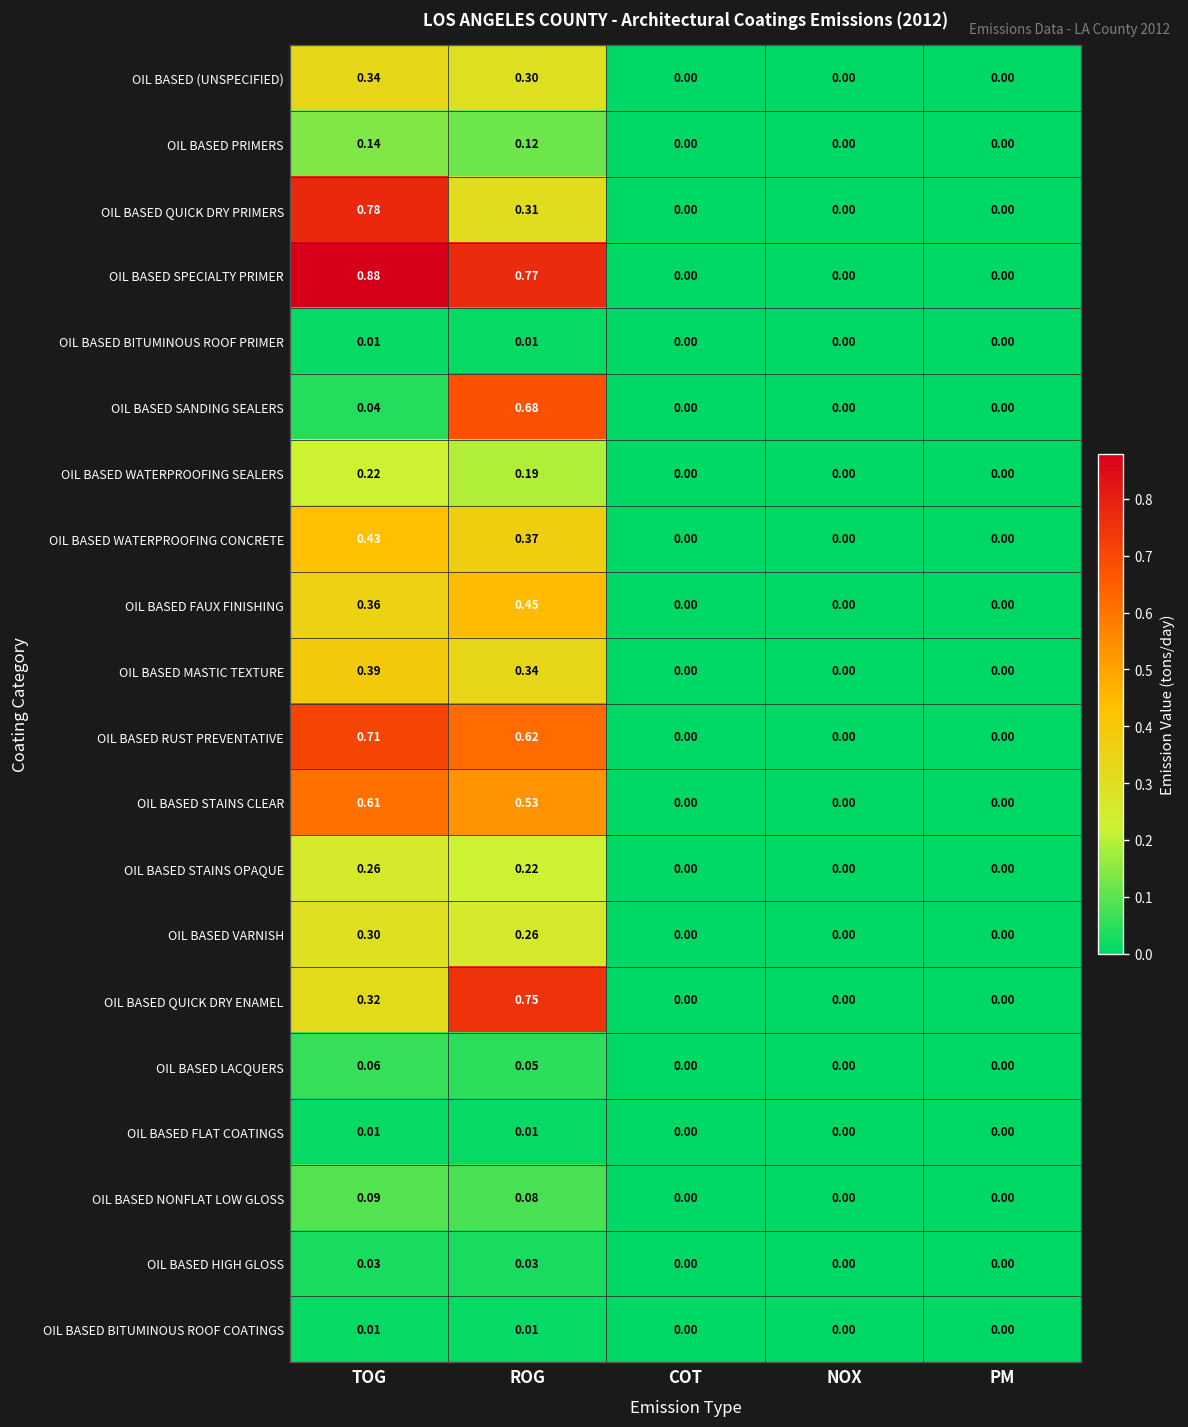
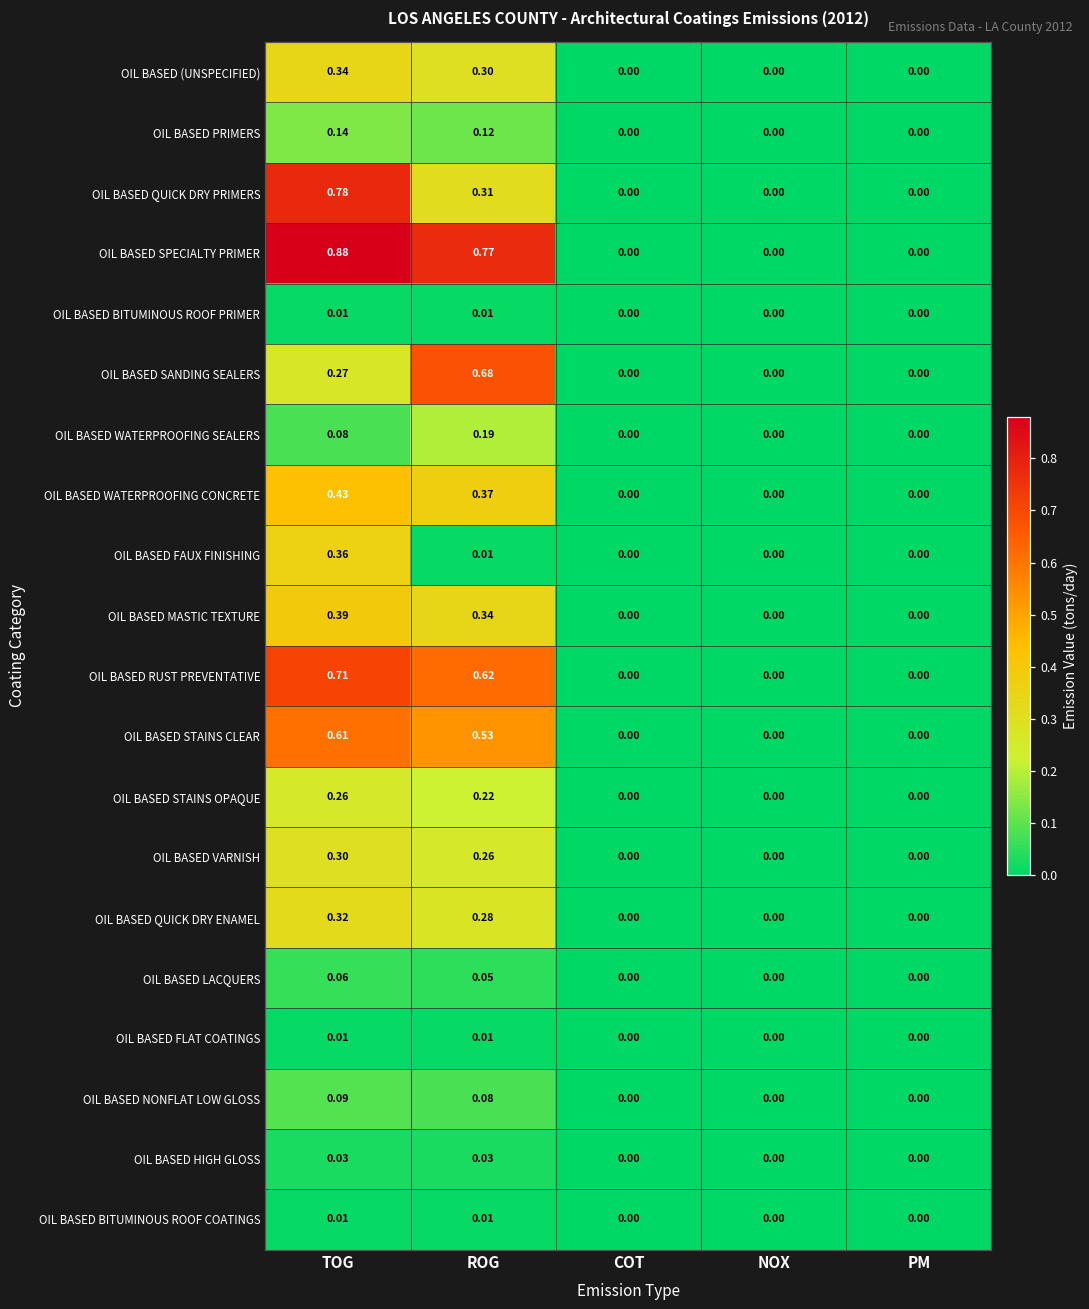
  {
    "OIL BASED (UNSPECIFIED)": {
      "TOG": 0.34,
      "ROG": 0.30,
      "COT": 0.00,
      "NOX": 0.00,
      "PM": 0.00
    },
    "OIL BASED PRIMERS": {
      "TOG": 0.14,
      "ROG": 0.12,
      "COT": 0.00,
      "NOX": 0.00,
      "PM": 0.00
    },
    "OIL BASED QUICK DRY PRIMERS": {
      "TOG": 0.78,
      "ROG": 0.31,
      "COT": 0.00,
      "NOX": 0.00,
      "PM": 0.00
    },
    "OIL BASED SPECIALTY PRIMER": {
      "TOG": 0.88,
      "ROG": 0.77,
      "COT": 0.00,
      "NOX": 0.00,
      "PM": 0.00
    },
    "OIL BASED BITUMINOUS ROOF PRIMER": {
      "TOG": 0.01,
      "ROG": 0.01,
      "COT": 0.00,
      "NOX": 0.00,
      "PM": 0.00
    },
    "OIL BASED SANDING SEALERS": {
-     "TOG": 0.04,
+     "TOG": 0.27,
      "ROG": 0.68,
      "COT": 0.00,
      "NOX": 0.00,
      "PM": 0.00
    },
    "OIL BASED WATERPROOFING SEALERS": {
-     "TOG": 0.22,
+     "TOG": 0.08,
      "ROG": 0.19,
      "COT": 0.00,
      "NOX": 0.00,
      "PM": 0.00
    },
    "OIL BASED WATERPROOFING CONCRETE": {
      "TOG": 0.43,
      "ROG": 0.37,
      "COT": 0.00,
      "NOX": 0.00,
      "PM": 0.00
    },
    "OIL BASED FAUX FINISHING": {
      "TOG": 0.36,
-     "ROG": 0.45,
+     "ROG": 0.01,
      "COT": 0.00,
      "NOX": 0.00,
      "PM": 0.00
    },
    "OIL BASED MASTIC TEXTURE": {
      "TOG": 0.39,
      "ROG": 0.34,
      "COT": 0.00,
      "NOX": 0.00,
      "PM": 0.00
    },
    "OIL BASED RUST PREVENTATIVE": {
      "TOG": 0.71,
      "ROG": 0.62,
      "COT": 0.00,
      "NOX": 0.00,
      "PM": 0.00
    },
    "OIL BASED STAINS CLEAR": {
      "TOG": 0.61,
      "ROG": 0.53,
      "COT": 0.00,
      "NOX": 0.00,
      "PM": 0.00
    },
    "OIL BASED STAINS OPAQUE": {
      "TOG": 0.26,
      "ROG": 0.22,
      "COT": 0.00,
      "NOX": 0.00,
      "PM": 0.00
    },
    "OIL BASED VARNISH": {
      "TOG": 0.30,
      "ROG": 0.26,
      "COT": 0.00,
      "NOX": 0.00,
      "PM": 0.00
    },
    "OIL BASED QUICK DRY ENAMEL": {
      "TOG": 0.32,
-     "ROG": 0.75,
+     "ROG": 0.28,
      "COT": 0.00,
      "NOX": 0.00,
      "PM": 0.00
    },
    "OIL BASED LACQUERS": {
      "TOG": 0.06,
      "ROG": 0.05,
      "COT": 0.00,
      "NOX": 0.00,
      "PM": 0.00
    },
    "OIL BASED FLAT COATINGS": {
      "TOG": 0.01,
      "ROG": 0.01,
      "COT": 0.00,
      "NOX": 0.00,
      "PM": 0.00
    },
    "OIL BASED NONFLAT LOW GLOSS": {
      "TOG": 0.09,
      "ROG": 0.08,
      "COT": 0.00,
      "NOX": 0.00,
      "PM": 0.00
    },
    "OIL BASED HIGH GLOSS": {
      "TOG": 0.03,
      "ROG": 0.03,
      "COT": 0.00,
      "NOX": 0.00,
      "PM": 0.00
    },
    "OIL BASED BITUMINOUS ROOF COATINGS": {
      "TOG": 0.01,
      "ROG": 0.01,
      "COT": 0.00,
      "NOX": 0.00,
      "PM": 0.00
    }
  }
